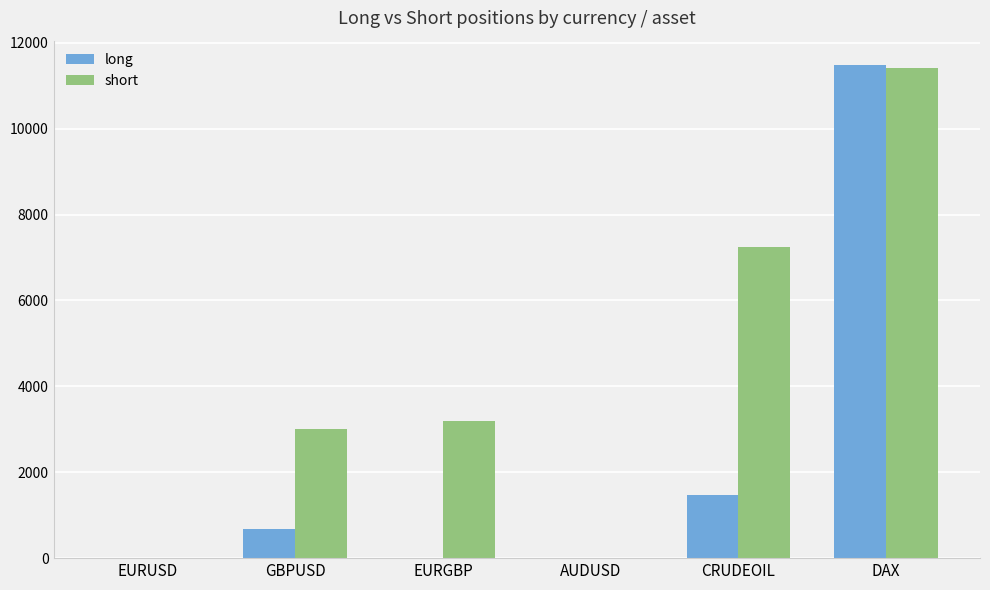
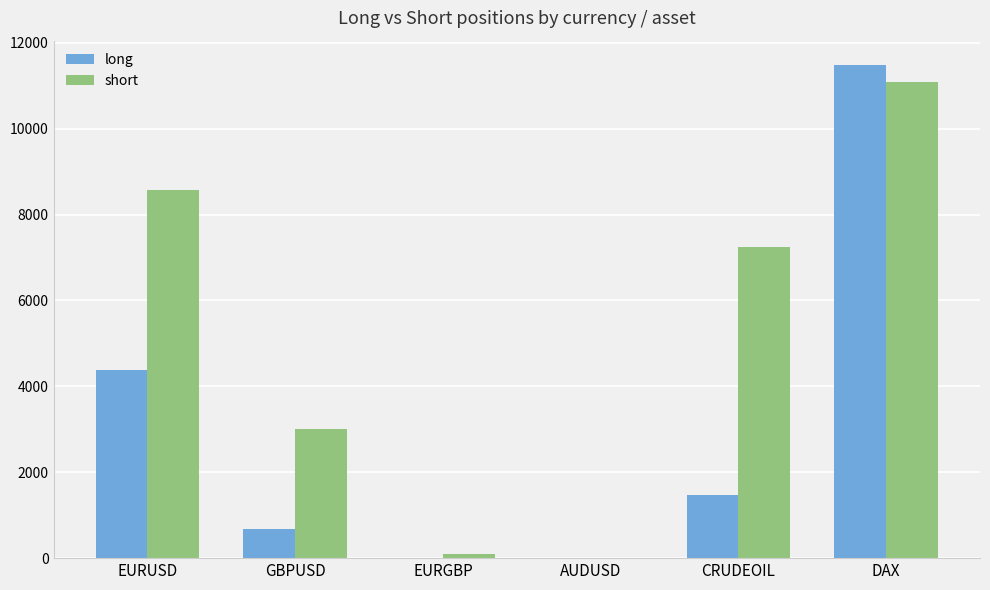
  {
    "long": {
-     "EURUSD": 0,
+     "EURUSD": 4400,
      "GBPUSD": 700,
      "CRUDEOIL": 1500,
      "DAX": 11500
    },
    "short": {
-     "EURUSD": 0,
+     "EURUSD": 8600,
      "GBPUSD": 3000,
-     "EURGBP": 3200,
+     "EURGBP": 100,
      "CRUDEOIL": 7300,
-     "DAX": 11400
+     "DAX": 11100
    }
  }
